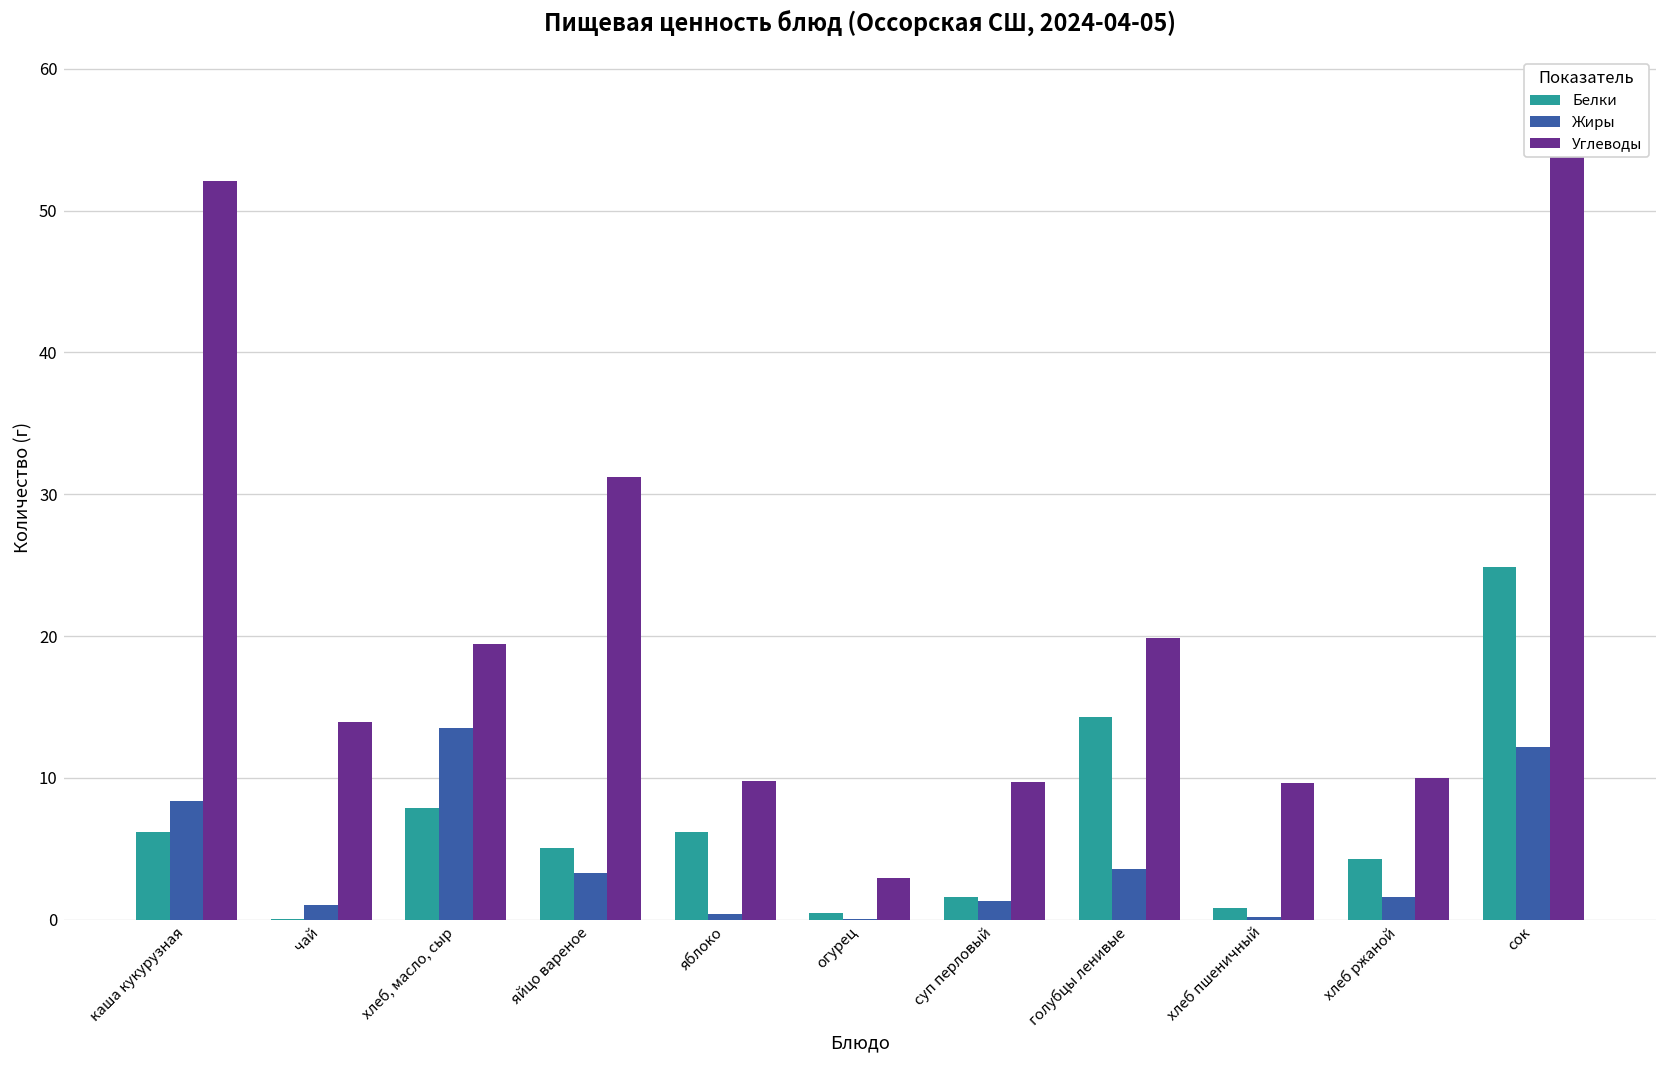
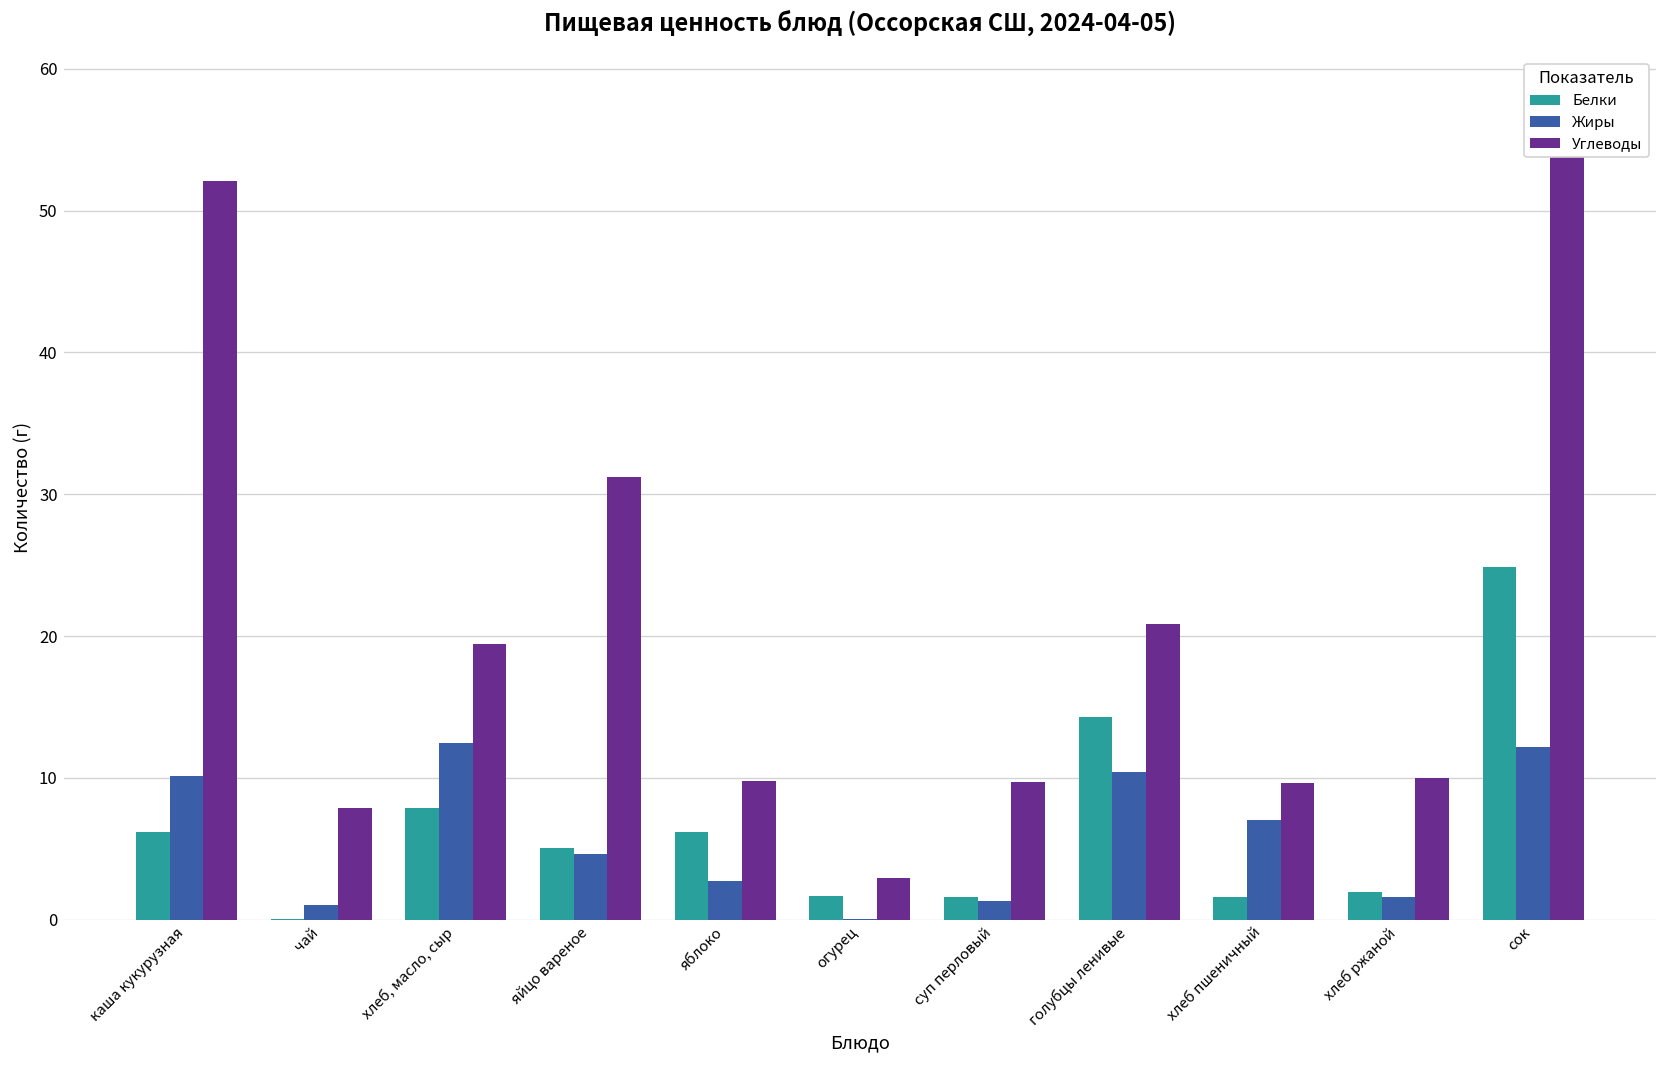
  {
    "Белки": {
      "каша кукурузная": 6.2,
      "хлеб, масло, сыр": 7.9,
      "яйцо вареное": 5.1,
      "яблоко": 6.2,
-     "огурец": 0.5,
+     "огурец": 1.7,
      "суп перловый": 1.6,
      "голубцы ленивые": 14.3,
-     "хлеб пшеничный": 0.8,
-     "хлеб ржаной": 4.3,
+     "хлеб пшеничный": 1.6,
+     "хлеб ржаной": 2.0,
      "сок": 24.9
    },
    "Жиры": {
-     "каша кукурузная": 8.4,
+     "каша кукурузная": 10.1,
      "чай": 1.1,
-     "хлеб, масло, сыр": 13.6,
-     "яйцо вареное": 3.3,
-     "яблоко": 0.4,
+     "хлеб, масло, сыр": 12.5,
+     "яйцо вареное": 4.6,
+     "яблоко": 2.7,
      "суп перловый": 1.3,
-     "голубцы ленивые": 3.6,
-     "хлеб пшеничный": 0.2,
+     "голубцы ленивые": 10.4,
+     "хлеб пшеничный": 7.0,
      "хлеб ржаной": 1.6,
      "сок": 12.2
    },
    "Углеводы": {
      "каша кукурузная": 52.1,
-     "чай": 14.0,
+     "чай": 7.9,
      "хлеб, масло, сыр": 19.5,
      "яйцо вареное": 31.2,
      "яблоко": 9.8,
      "огурец": 2.9,
      "суп перловый": 9.7,
-     "голубцы ленивые": 19.9,
+     "голубцы ленивые": 20.8,
      "хлеб пшеничный": 9.7,
      "хлеб ржаной": 10.0
    }
  }
